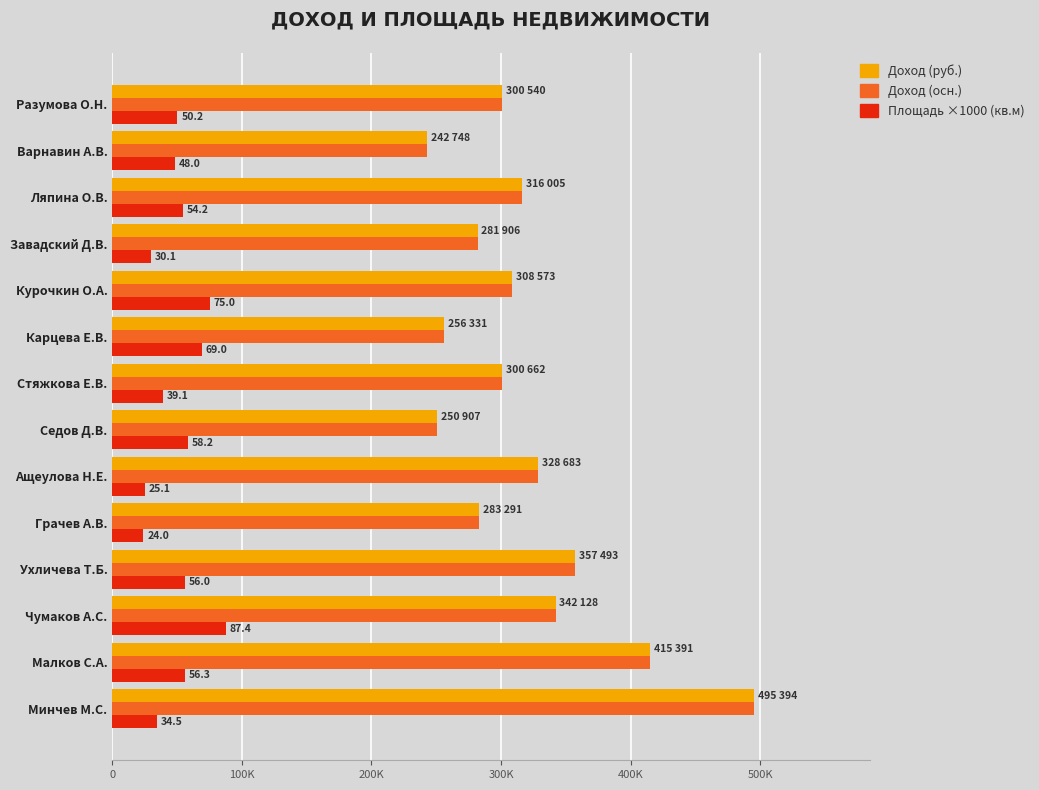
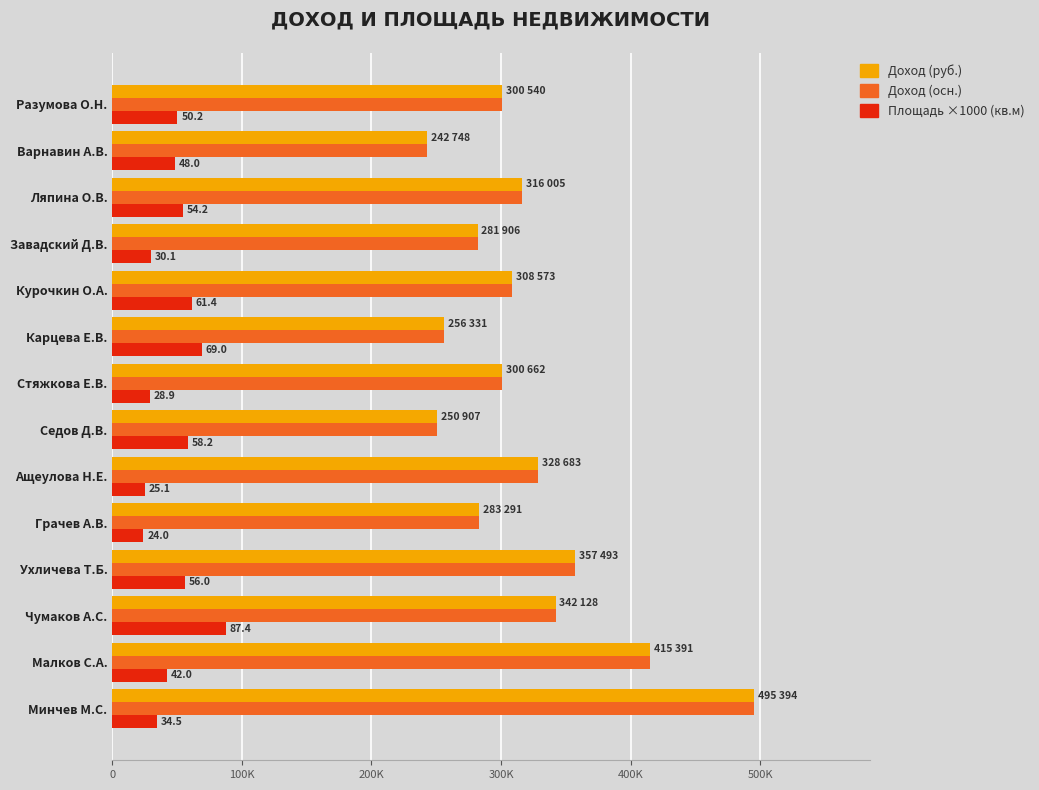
  {
    "Доход (осн.)": {
      "Разумова О.Н.": 301000,
      "Варнавин А.В.": 243000,
      "Ляпина О.В.": 316000,
      "Завадский Д.В.": 282000,
      "Курочкин О.А.": 309000,
      "Карцева Е.В.": 256000,
      "Стяжкова Е.В.": 301000,
      "Седов Д.В.": 251000,
      "Ащеулова Н.Е.": 329000,
      "Грачев А.В.": 283000,
      "Ухличева Т.Б.": 357000,
      "Чумаков А.С.": 342000,
      "Малков С.А.": 415000,
      "Минчев М.С.": 495000
    },
    "Площадь ×1000 (кв.м)": {
-     "Курочкин О.А.": 75.0,
-     "Стяжкова Е.В.": 39.1,
-     "Малков С.А.": 56.3
+     "Курочкин О.А.": 61.4,
+     "Стяжкова Е.В.": 28.9,
+     "Малков С.А.": 42.0
    }
  }
